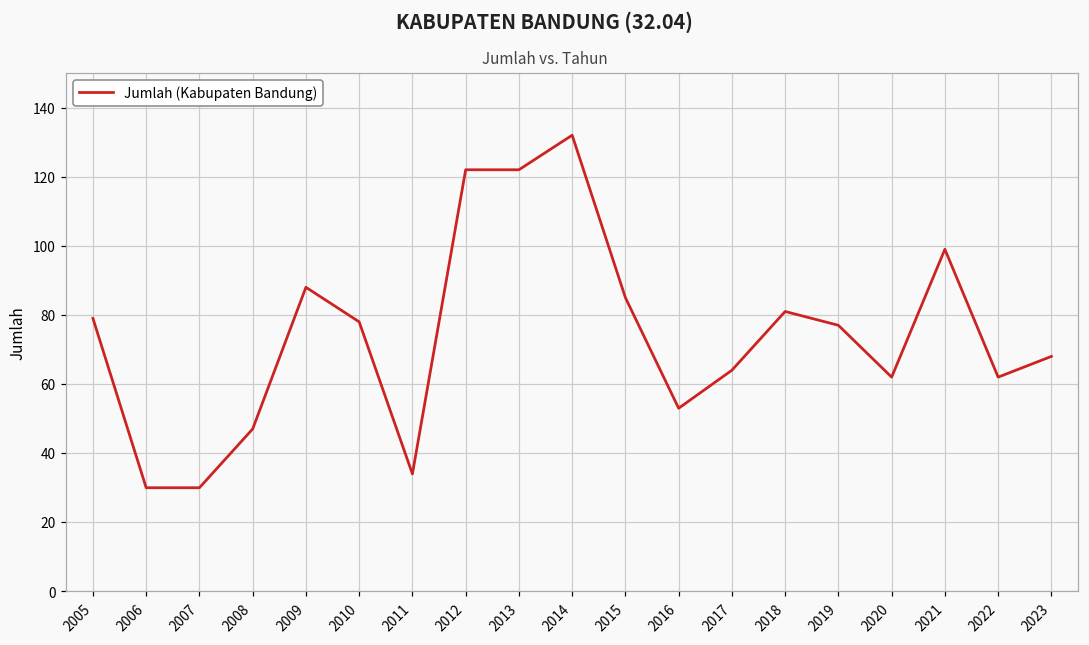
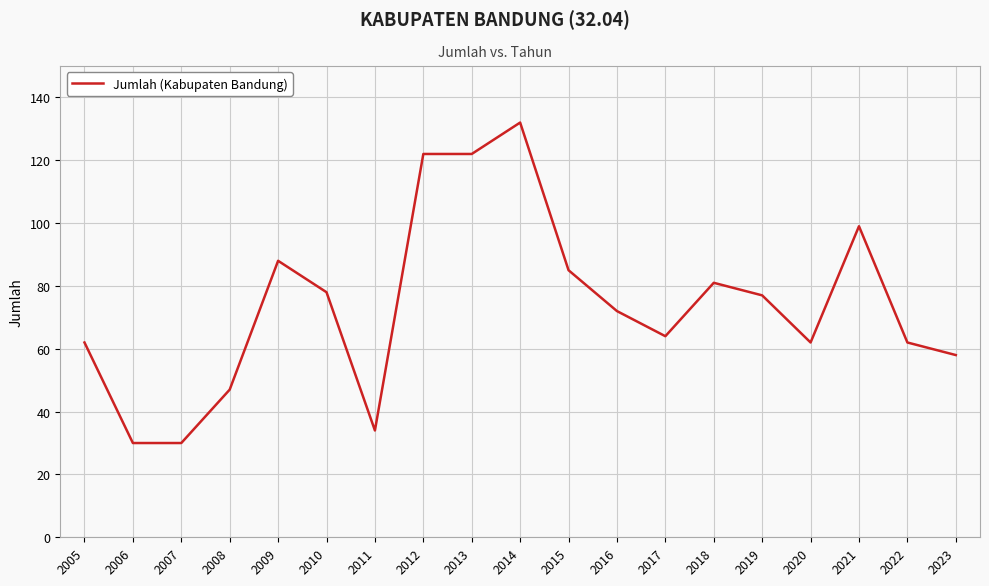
  {
-   "2005": 79,
+   "2005": 62,
    "2006": 30,
    "2007": 30,
    "2008": 47,
    "2009": 88,
    "2010": 78,
    "2011": 34,
    "2012": 122,
    "2013": 122,
    "2014": 132,
    "2015": 85,
-   "2016": 53,
+   "2016": 72,
    "2017": 64,
    "2018": 81,
    "2019": 77,
    "2020": 62,
    "2021": 99,
    "2022": 62,
-   "2023": 68
+   "2023": 58
  }
